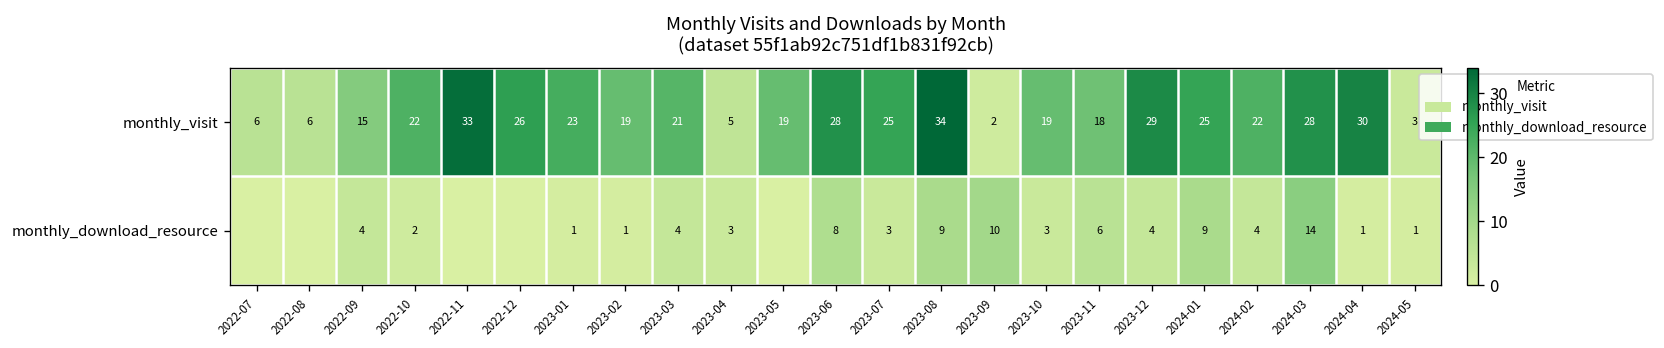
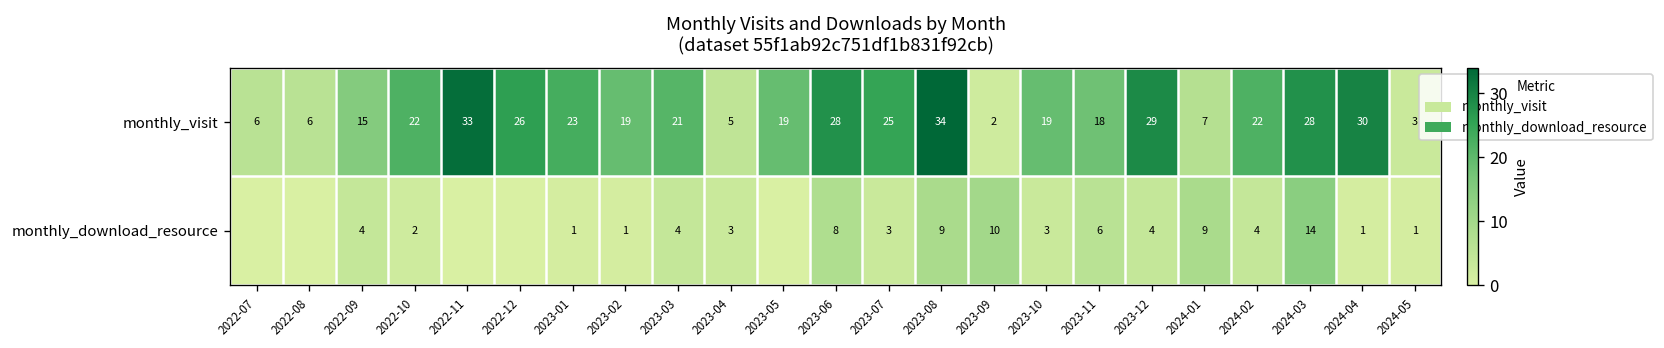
  {
    "monthly_visit": {
      "2022-07": 6,
      "2022-08": 6,
      "2022-09": 15,
      "2022-10": 22,
      "2022-11": 33,
      "2022-12": 26,
      "2023-01": 23,
      "2023-02": 19,
      "2023-03": 21,
      "2023-04": 5,
      "2023-05": 19,
      "2023-06": 28,
      "2023-07": 25,
      "2023-08": 34,
      "2023-09": 2,
      "2023-10": 19,
      "2023-11": 18,
      "2023-12": 29,
-     "2024-01": 25,
+     "2024-01": 7,
      "2024-02": 22,
      "2024-03": 28,
      "2024-04": 30,
      "2024-05": 3
    },
    "monthly_download_resource": {
      "2022-09": 4,
      "2022-10": 2,
      "2023-01": 1,
      "2023-02": 1,
      "2023-03": 4,
      "2023-04": 3,
      "2023-06": 8,
      "2023-07": 3,
      "2023-08": 9,
      "2023-09": 10,
      "2023-10": 3,
      "2023-11": 6,
      "2023-12": 4,
      "2024-01": 9,
      "2024-02": 4,
      "2024-03": 14,
      "2024-04": 1,
      "2024-05": 1
    }
  }
